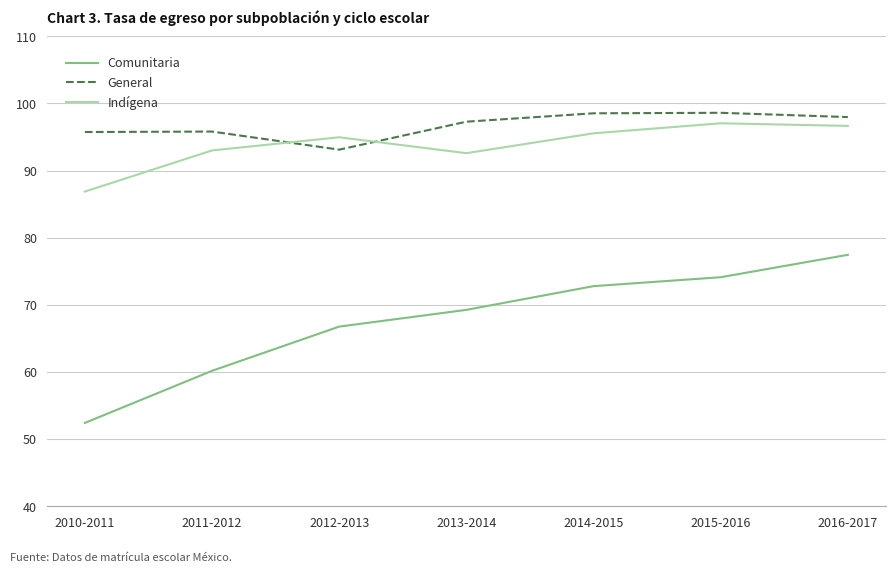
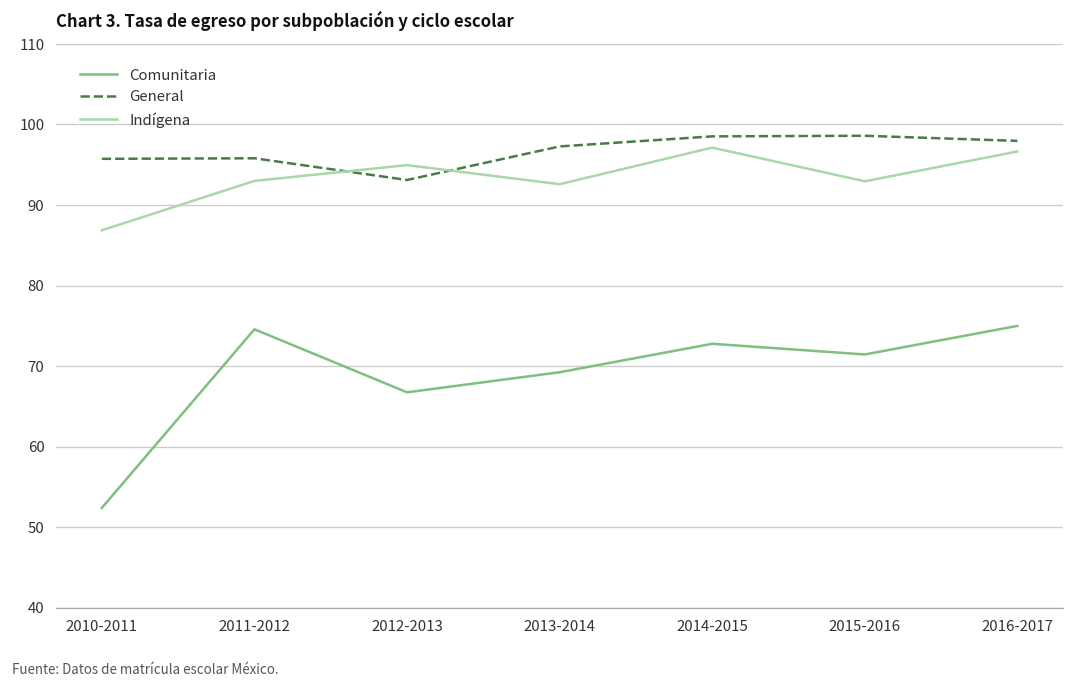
  {
    "Comunitaria": {
      "2010-2011": 52,
-     "2011-2012": 60,
+     "2011-2012": 75,
      "2012-2013": 67,
      "2013-2014": 69,
      "2014-2015": 73,
-     "2015-2016": 74,
-     "2016-2017": 77
+     "2015-2016": 71,
+     "2016-2017": 75
    },
    "General": {
      "2010-2011": 96,
      "2011-2012": 96,
      "2012-2013": 93,
      "2013-2014": 97,
      "2014-2015": 99,
      "2015-2016": 99,
      "2016-2017": 98
    },
    "Indígena": {
      "2010-2011": 87,
      "2011-2012": 93,
      "2012-2013": 95,
      "2013-2014": 93,
-     "2014-2015": 96,
-     "2015-2016": 97,
+     "2014-2015": 97,
+     "2015-2016": 93,
      "2016-2017": 97
    }
  }
